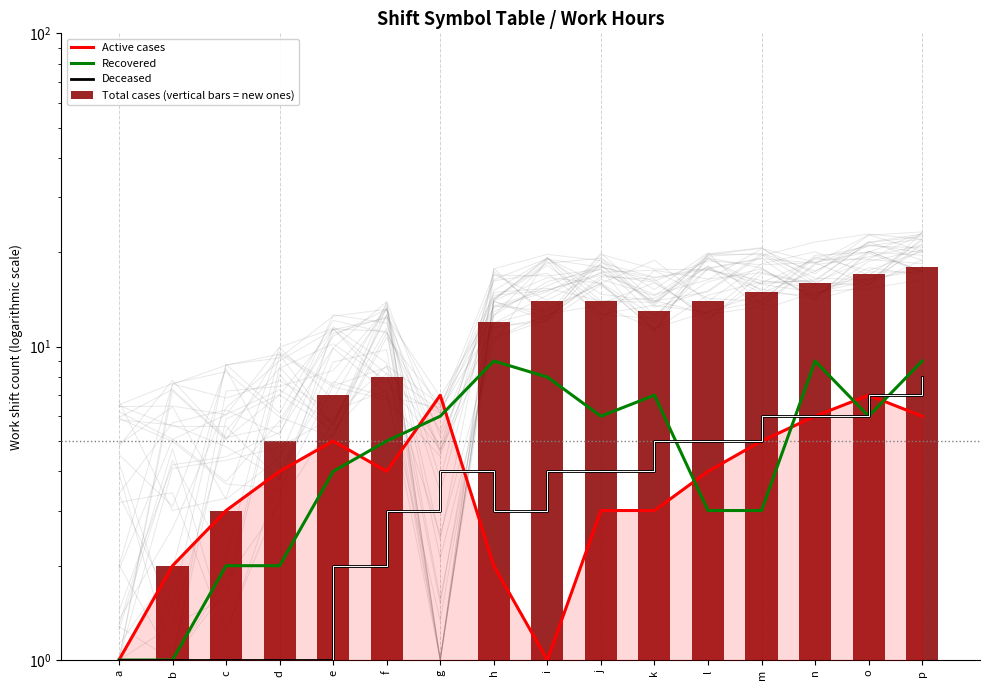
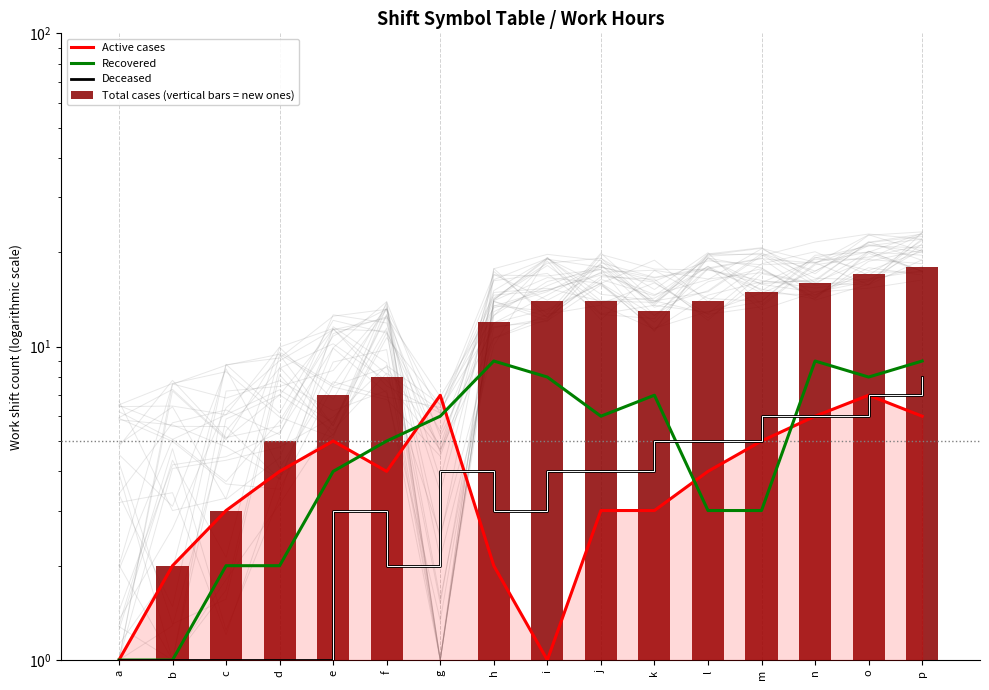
  {
    "Total cases (vertical bars = new ones)": {
      "a": 1,
      "b": 2,
      "c": 3,
      "d": 5,
      "e": 7,
      "f": 8,
      "g": 1,
      "h": 12,
      "i": 14,
      "j": 14,
      "k": 13,
      "l": 14,
      "m": 15,
      "n": 16,
      "o": 17,
      "p": 18
    },
    "Active cases": {
      "b": 2,
      "c": 3,
      "d": 4,
      "e": 5,
      "f": 4,
      "h": 2,
      "i": 1,
      "j": 3,
      "k": 3,
      "l": 4,
      "m": 5,
      "p": 6
    },
    "Recovered": {
      "c": 2,
      "d": 2,
      "e": 4,
      "f": 5,
      "h": 9,
      "i": 8,
      "j": 6,
      "k": 7,
      "l": 3,
      "m": 3,
      "n": 9,
-     "o": 6,
+     "o": 8,
      "p": 9
    },
    "Deceased": {
      "c": 1,
      "d": 1,
-     "e": 2,
-     "f": 3,
+     "e": 3,
+     "f": 2,
      "g": 4,
      "h": 3,
      "i": 4,
      "j": 4,
      "k": 5,
      "l": 5,
      "m": 6,
      "p": 8
    }
  }
